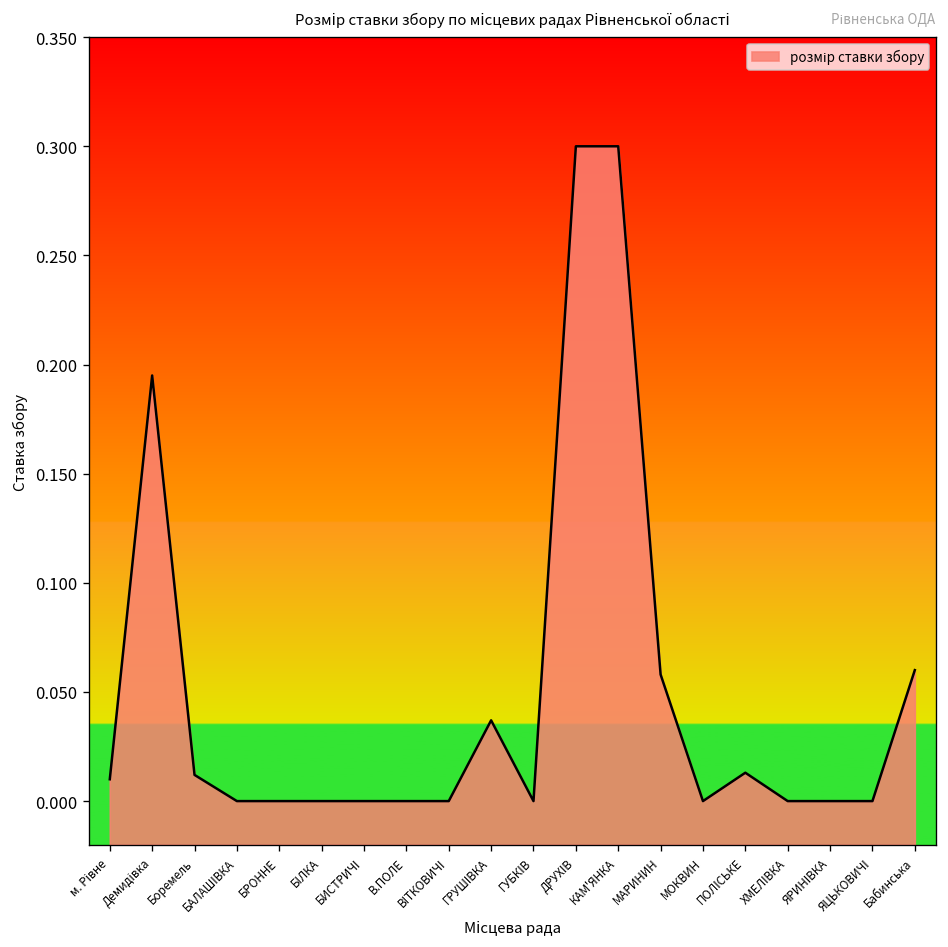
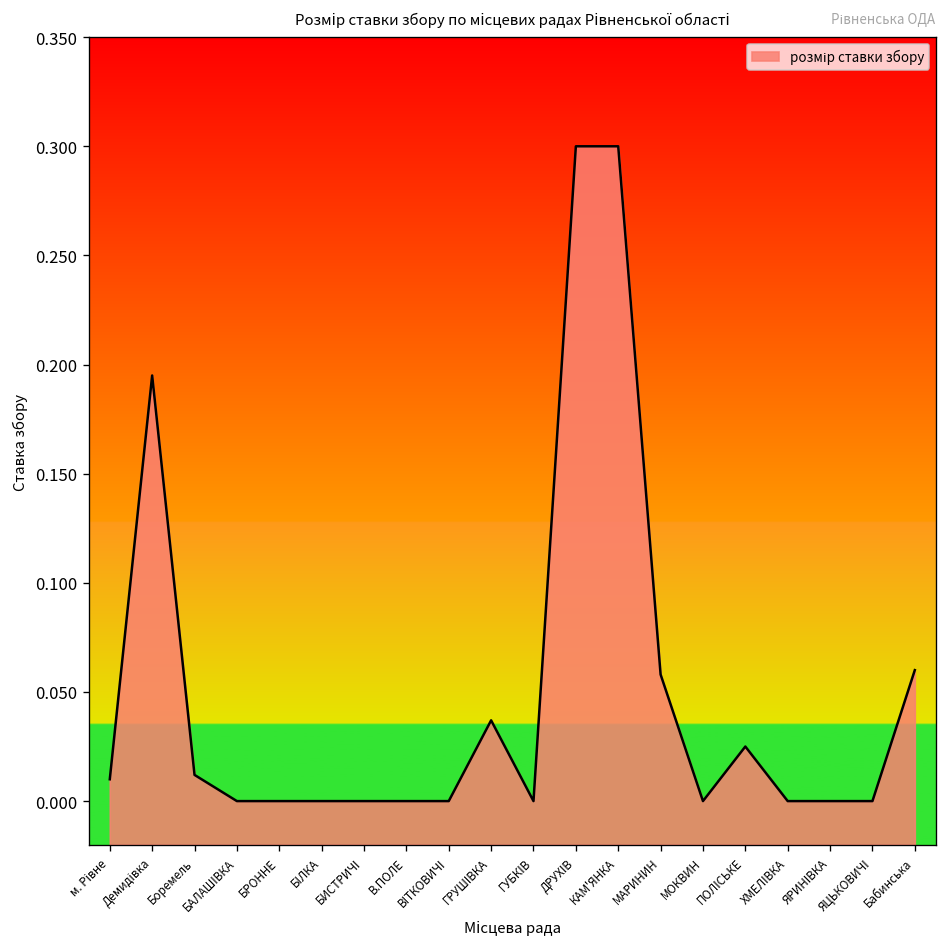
  {
    "м. Рівне": 0.010,
    "Демидівка": 0.195,
    "Боремель": 0.012,
    "БАЛАШІВКА": 0.000,
    "БРОННЕ": 0.000,
    "БІЛКА": 0.000,
    "БИСТРИЧІ": 0.000,
    "В.ПОЛЕ": 0.000,
    "ВІТКОВИЧІ": 0.000,
    "ГРУШІВКА": 0.037,
    "ГУБКІВ": 0.000,
    "ДРУХІВ": 0.300,
    "КАМ'ЯНКА": 0.300,
    "МАРИНИН": 0.058,
    "МОКВИН": 0.000,
-   "ПОЛІСЬКЕ": 0.013,
+   "ПОЛІСЬКЕ": 0.025,
    "ХМЕЛІВКА": 0.000,
    "ЯРИНІВКА": 0.000,
    "ЯЦЬКОВИЧІ": 0.000,
    "Бабинська": 0.060
  }
